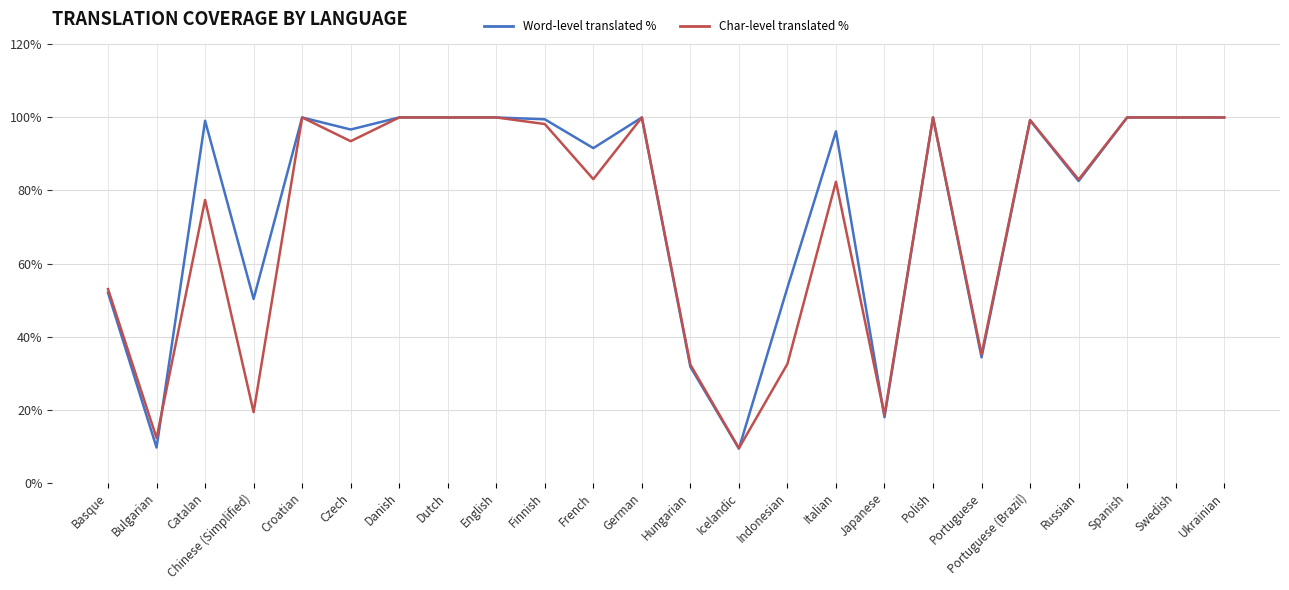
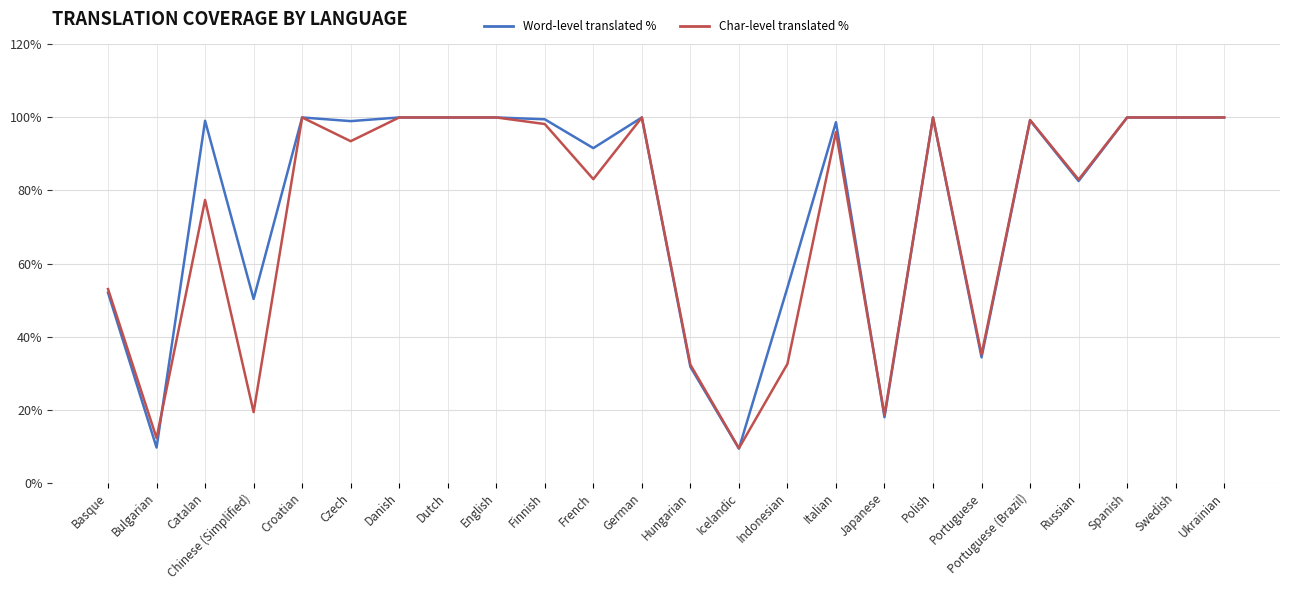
  {
    "Word-level translated %": {
      "Basque": "52%",
      "Bulgarian": "10%",
      "Catalan": "99%",
      "Chinese (Simplified)": "50%",
-     "Czech": "97%",
+     "Czech": "99%",
      "Finnish": "100%",
      "French": "92%",
      "Indonesian": "53%",
-     "Italian": "96%",
+     "Italian": "99%",
      "Portuguese": "34%"
    },
    "Char-level translated %": {
      "Basque": "53%",
      "Bulgarian": "12%",
      "Catalan": "77%",
      "Chinese (Simplified)": "19%",
      "Czech": "94%",
      "Finnish": "98%",
      "French": "83%",
      "Indonesian": "33%",
-     "Italian": "82%",
+     "Italian": "96%",
      "Portuguese": "35%"
    }
  }
